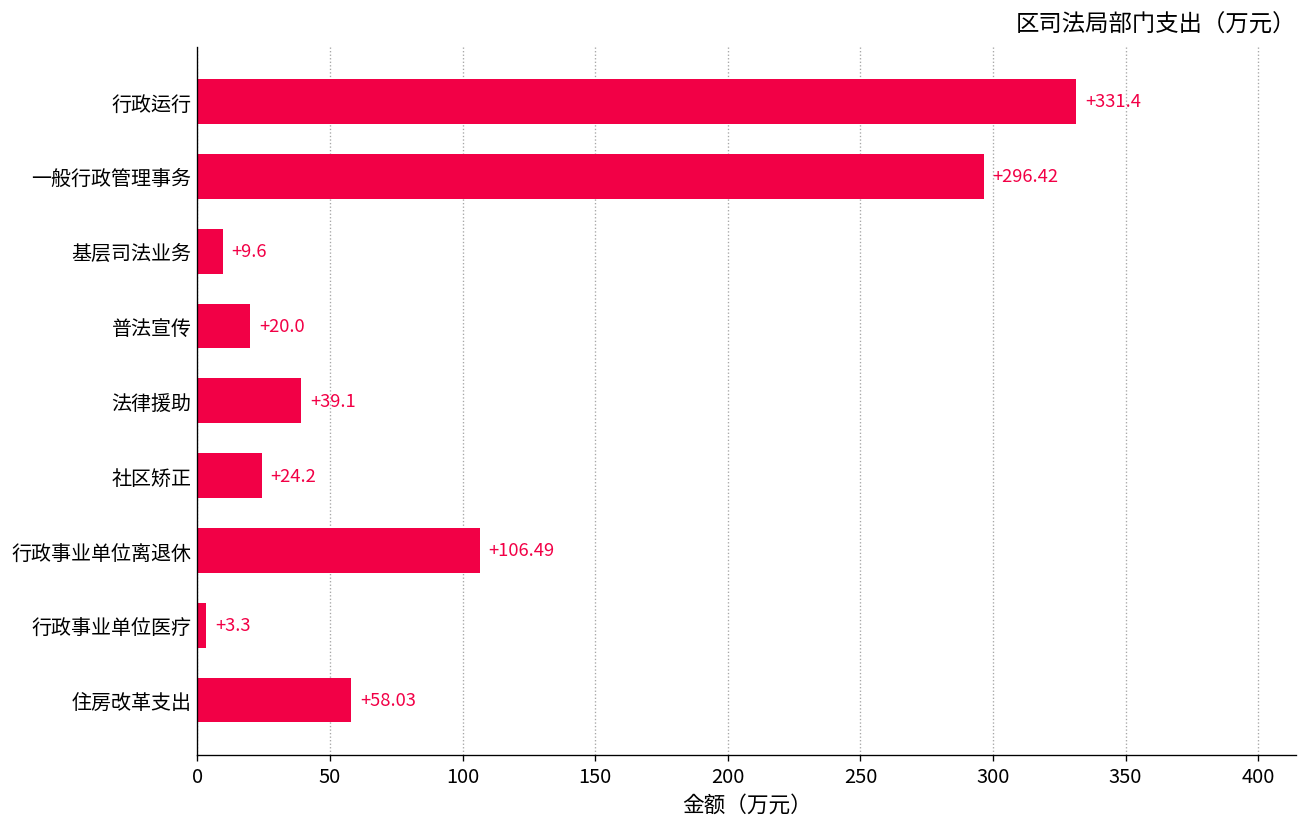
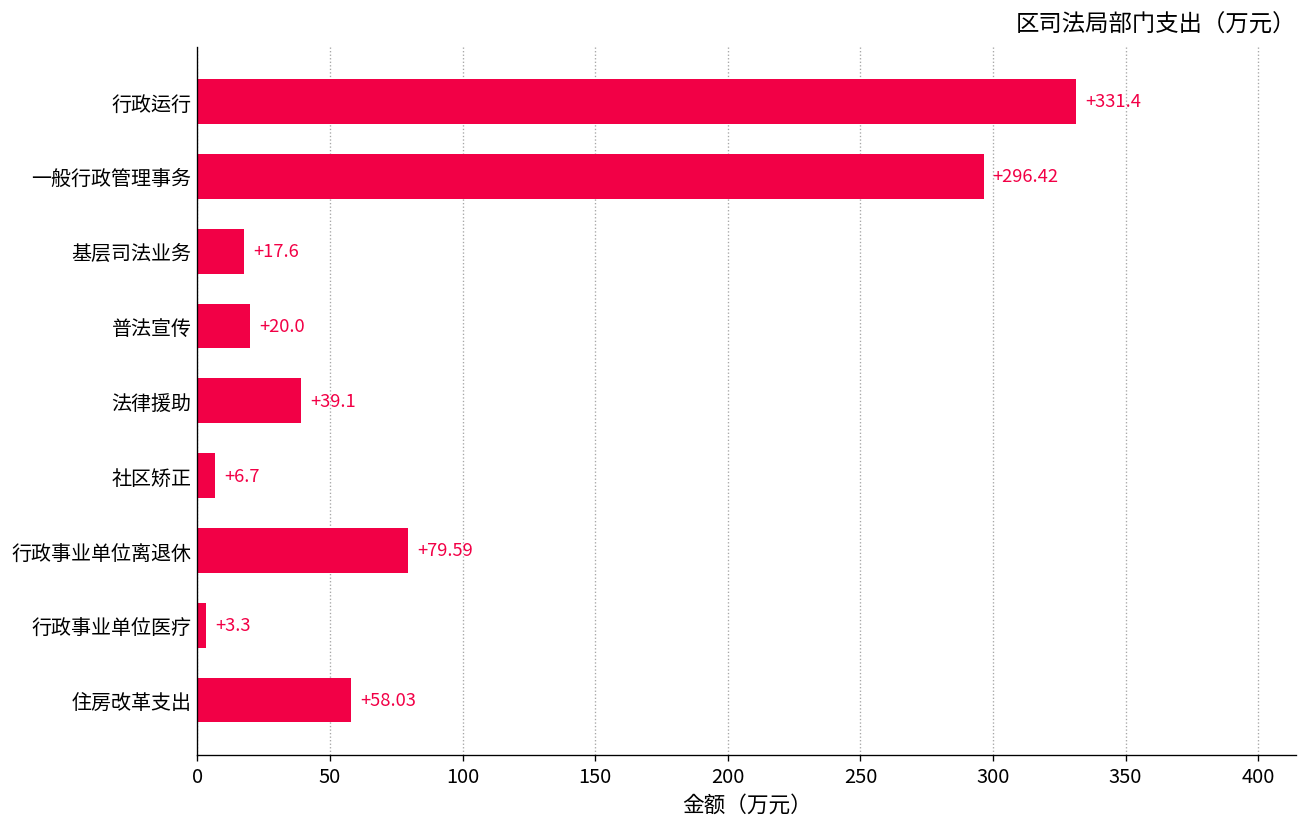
  {
    "行政运行": "+331.4",
    "一般行政管理事务": "+296.42",
-   "基层司法业务": "+9.6",
+   "基层司法业务": "+17.6",
    "普法宣传": "+20.0",
    "法律援助": "+39.1",
-   "社区矫正": "+24.2",
-   "行政事业单位离退休": "+106.49",
+   "社区矫正": "+6.7",
+   "行政事业单位离退休": "+79.59",
    "行政事业单位医疗": "+3.3",
    "住房改革支出": "+58.03"
  }
